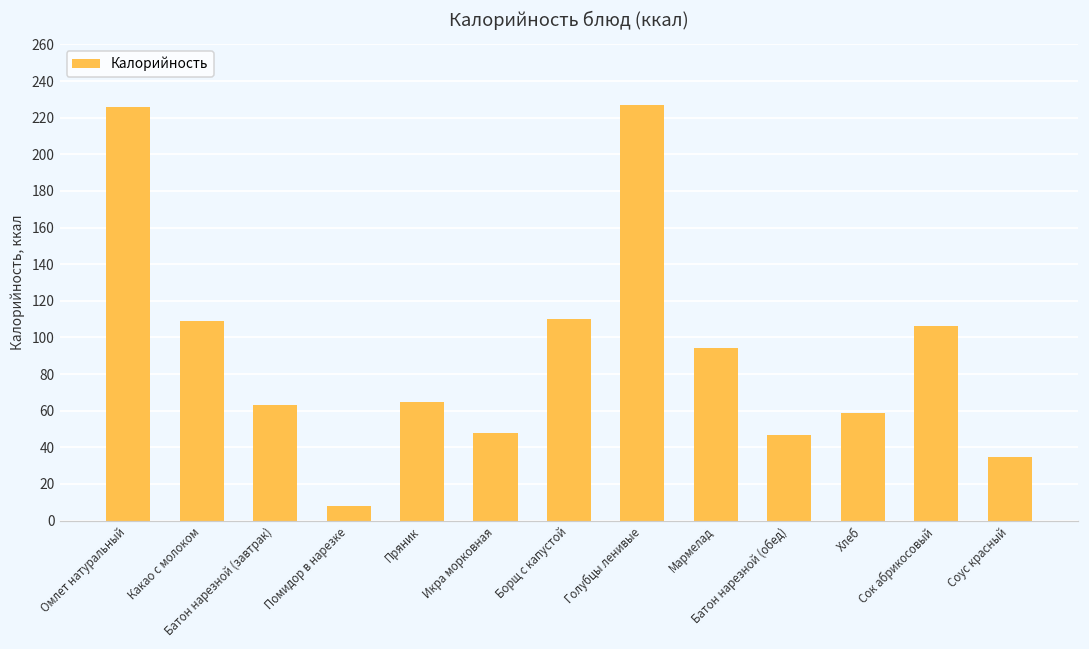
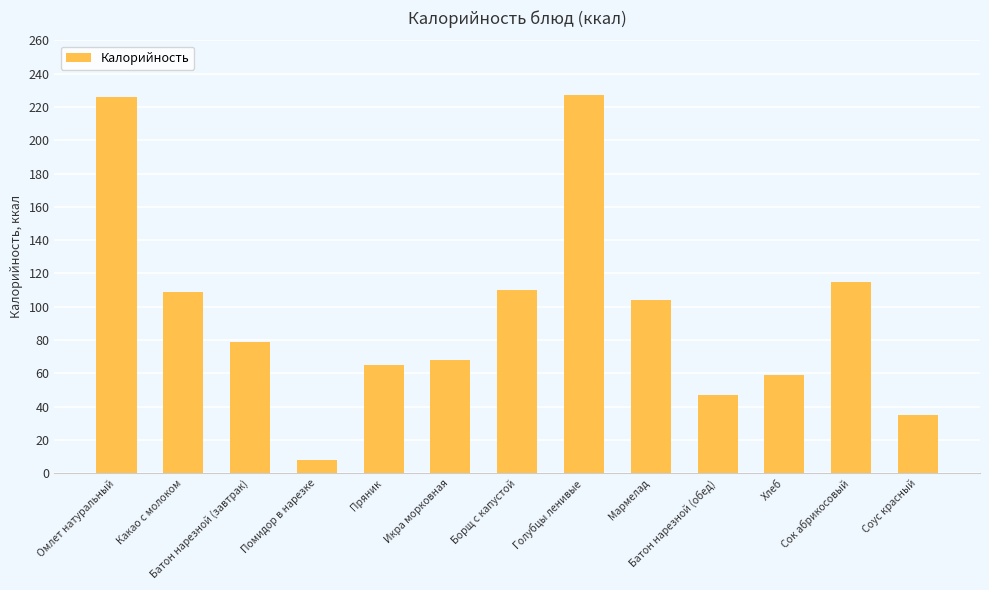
  {
    "Омлет натуральный": 226,
    "Какао с молоком": 109,
-   "Батон нарезной (завтрак)": 63,
+   "Батон нарезной (завтрак)": 79,
    "Помидор в нарезке": 8,
    "Пряник": 65,
-   "Икра морковная": 48,
+   "Икра морковная": 68,
    "Борщ с капустой": 110,
    "Голубцы ленивые": 227,
-   "Мармелад": 94,
+   "Мармелад": 104,
    "Батон нарезной (обед)": 47,
    "Хлеб": 59,
-   "Сок абрикосовый": 106,
+   "Сок абрикосовый": 115,
    "Соус красный": 35
  }
